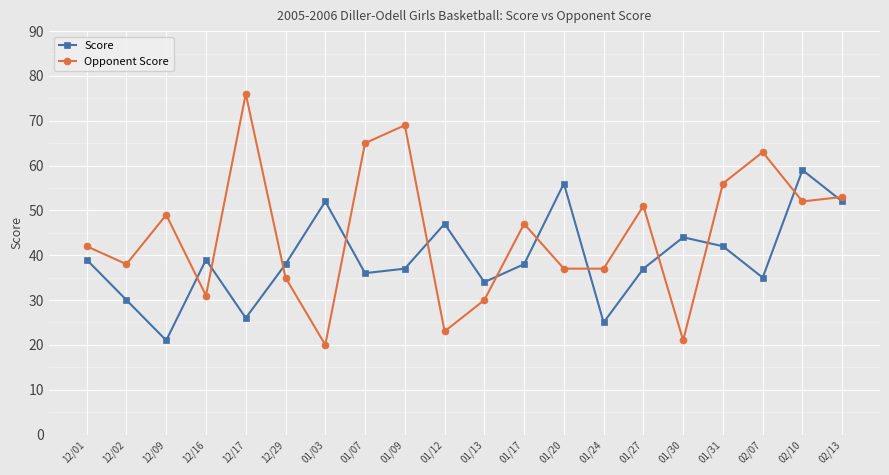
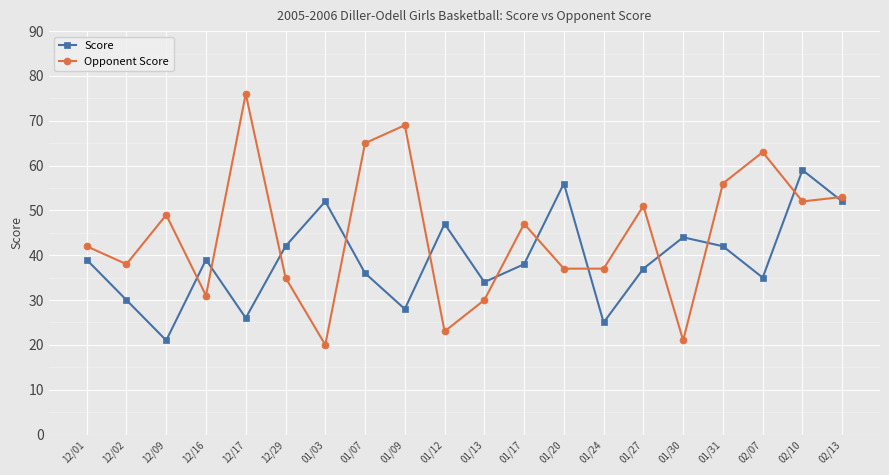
  {
    "Score": {
      "12/01": 39,
      "12/02": 30,
      "12/09": 21,
      "12/16": 39,
      "12/17": 26,
-     "12/29": 38,
+     "12/29": 42,
      "01/03": 52,
      "01/07": 36,
-     "01/09": 37,
+     "01/09": 28,
      "01/12": 47,
      "01/13": 34,
      "01/17": 38,
      "01/20": 56,
      "01/24": 25,
      "01/27": 37,
      "01/30": 44,
      "01/31": 42,
      "02/07": 35,
      "02/10": 59,
      "02/13": 52
    },
    "Opponent Score": {
      "12/01": 42,
      "12/02": 38,
      "12/09": 49,
      "12/16": 31,
      "12/17": 76,
      "12/29": 35,
      "01/03": 20,
      "01/07": 65,
      "01/09": 69,
      "01/12": 23,
      "01/13": 30,
      "01/17": 47,
      "01/20": 37,
      "01/24": 37,
      "01/27": 51,
      "01/30": 21,
      "01/31": 56,
      "02/07": 63,
      "02/10": 52,
      "02/13": 53
    }
  }
